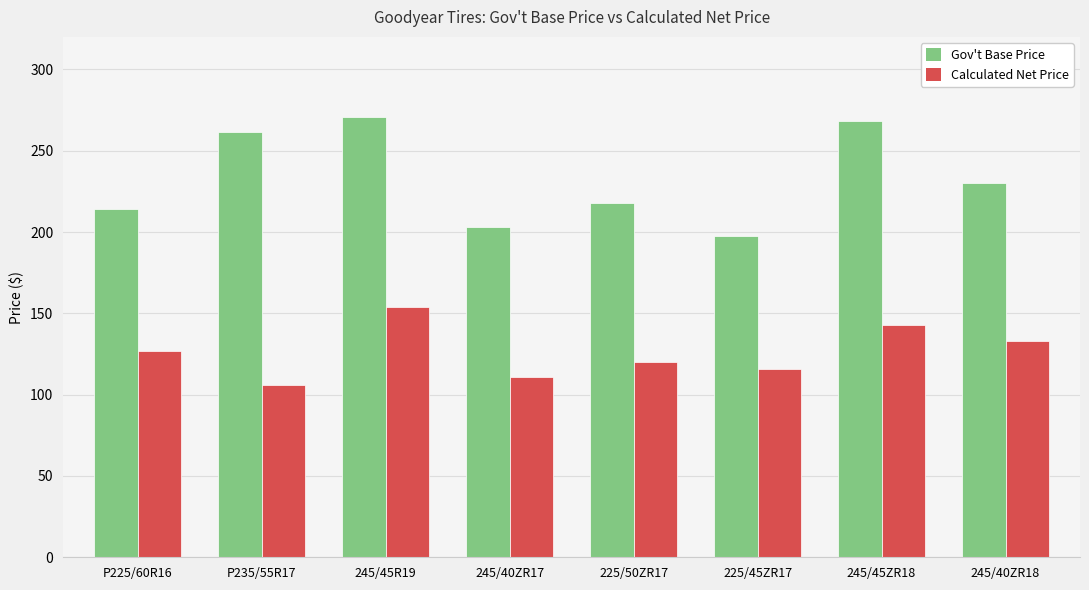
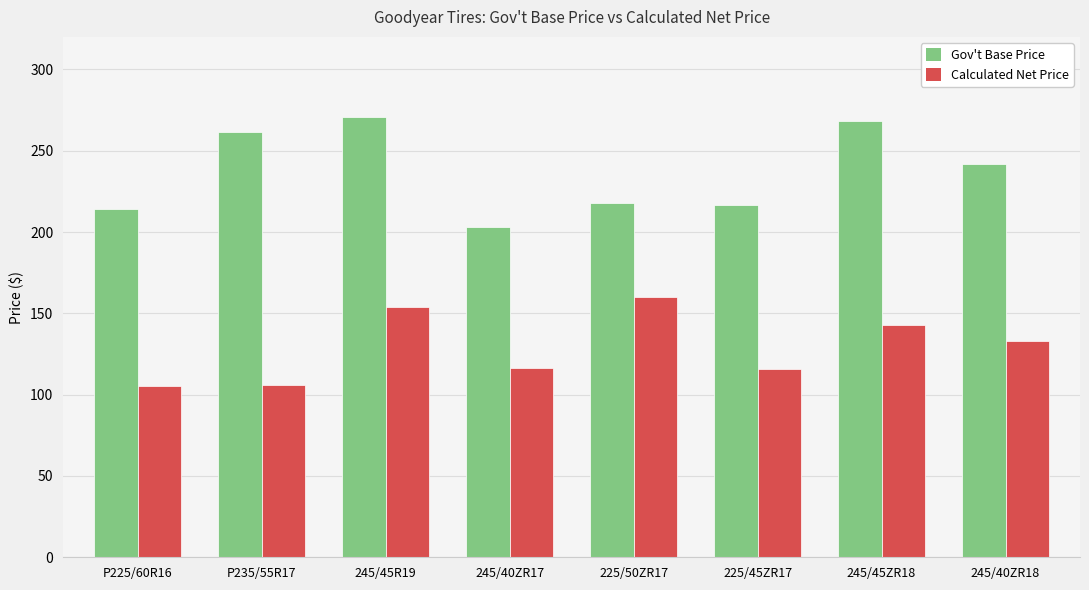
  {
    "Gov't Base Price": {
      "P225/60R16": 214,
      "P235/55R17": 262,
      "245/45R19": 271,
      "245/40ZR17": 203,
      "225/50ZR17": 218,
-     "225/45ZR17": 198,
+     "225/45ZR17": 217,
      "245/45ZR18": 269,
-     "245/40ZR18": 230
+     "245/40ZR18": 242
    },
    "Calculated Net Price": {
-     "P225/60R16": 127,
+     "P225/60R16": 105,
      "P235/55R17": 106,
      "245/45R19": 154,
-     "245/40ZR17": 111,
-     "225/50ZR17": 120,
+     "245/40ZR17": 116,
+     "225/50ZR17": 160,
      "225/45ZR17": 115,
      "245/45ZR18": 143,
      "245/40ZR18": 133
    }
  }
